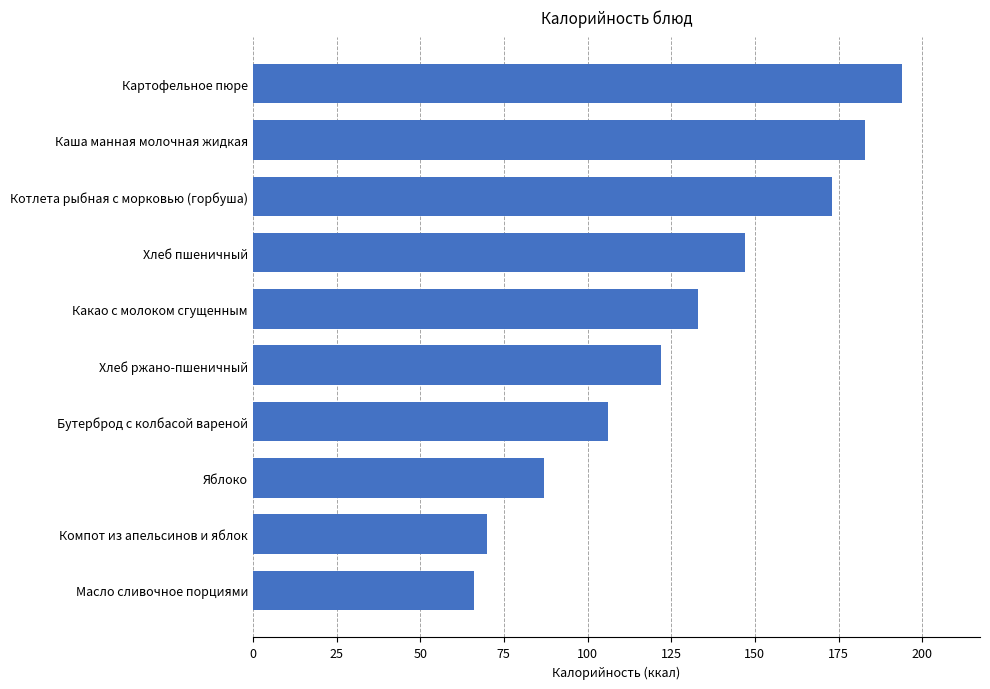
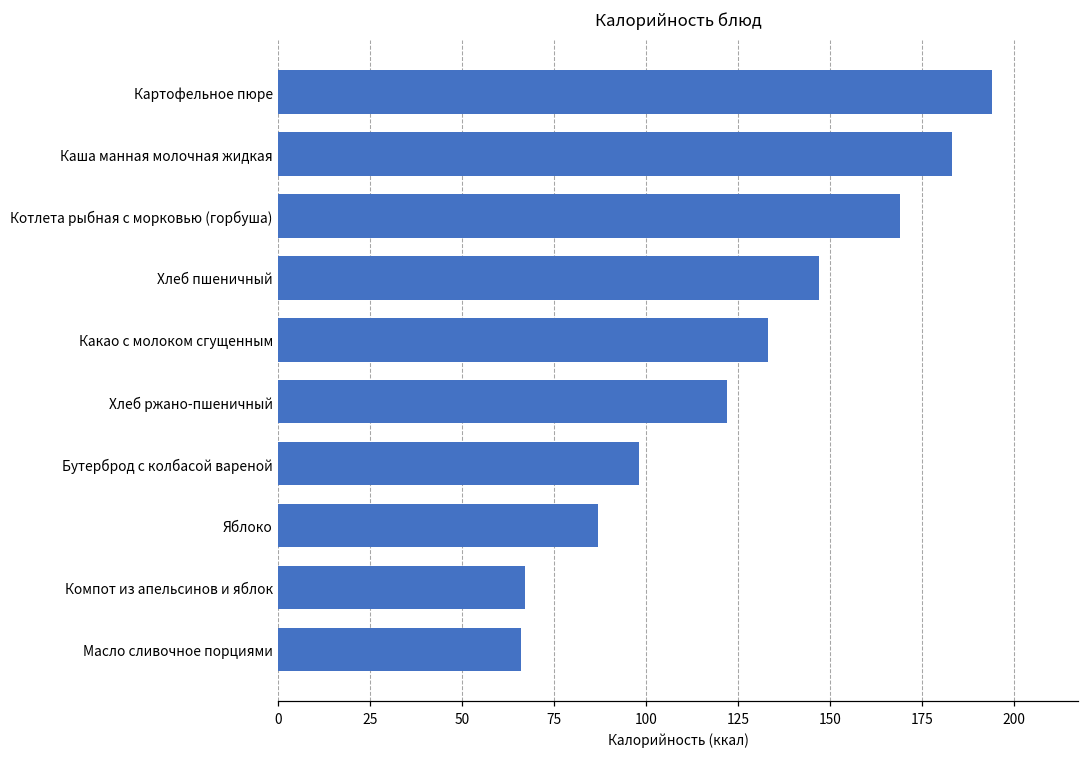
  {
    "Картофельное пюре": 194,
    "Каша манная молочная жидкая": 183,
-   "Котлета рыбная с морковью (горбуша)": 173,
+   "Котлета рыбная с морковью (горбуша)": 169,
    "Хлеб пшеничный": 147,
    "Какао с молоком сгущенным": 133,
    "Хлеб ржано-пшеничный": 122,
-   "Бутерброд с колбасой вареной": 106,
+   "Бутерброд с колбасой вареной": 98,
    "Яблоко": 87,
-   "Компот из апельсинов и яблок": 70,
+   "Компот из апельсинов и яблок": 67,
    "Масло сливочное порциями": 66
  }
